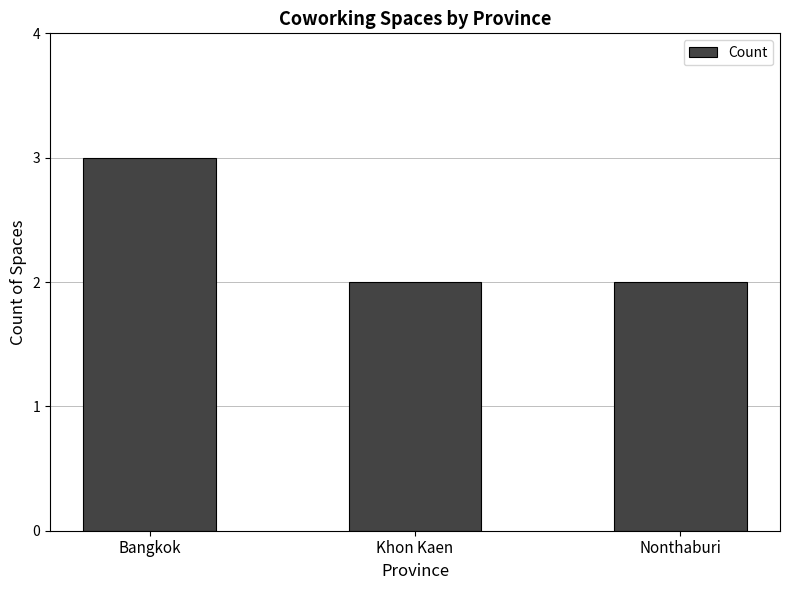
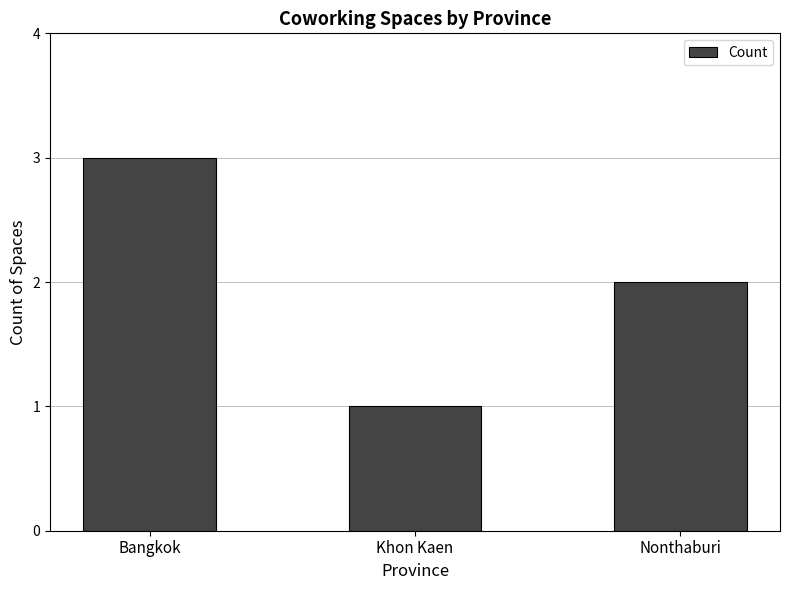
  {
    "Bangkok": 3,
-   "Khon Kaen": 2,
+   "Khon Kaen": 1,
    "Nonthaburi": 2
  }
